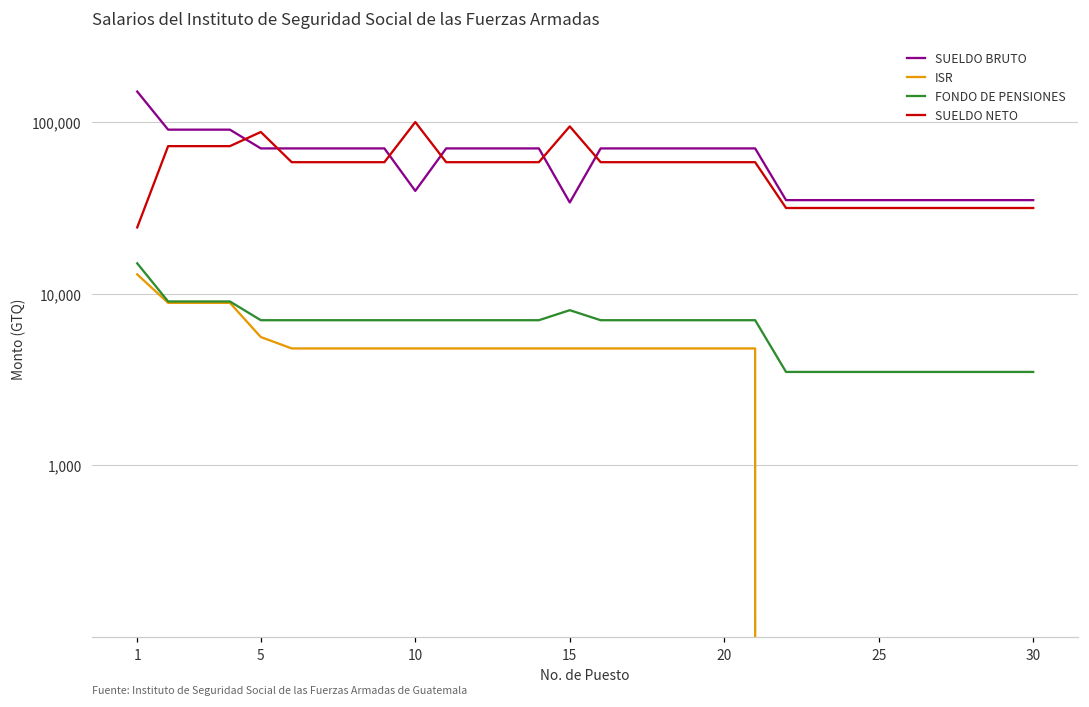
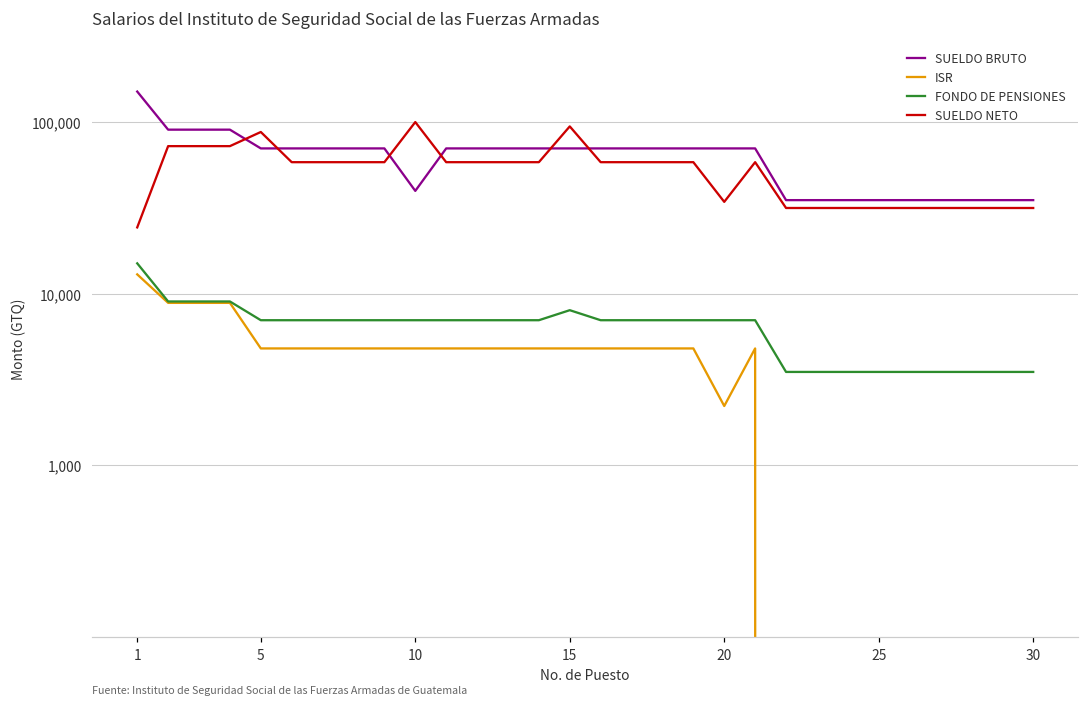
  {
    "SUELDO BRUTO": {
      "1": "150,000",
      "5": "70,000",
      "10": "40,000",
-     "15": "34,000",
+     "15": "70,000",
      "20": "70,000",
      "25": "35,000",
      "30": "35,000"
    },
    "ISR": {
      "1": "13,000",
-     "5": "5,600",
+     "5": "4,800",
      "10": "4,800",
      "15": "4,800",
-     "20": "4,800"
+     "20": "2,200"
    },
    "FONDO DE PENSIONES": {
      "1": "15,000",
      "5": "7,000",
      "10": "7,000",
      "15": "8,000",
      "20": "7,000",
      "25": "3,500",
      "30": "3,500"
    },
    "SUELDO NETO": {
      "1": "24,000",
      "5": "90,000",
      "10": "100,000",
      "15": "90,000",
-     "20": "58,000",
+     "20": "34,000",
      "25": "32,000",
      "30": "32,000"
    }
  }
